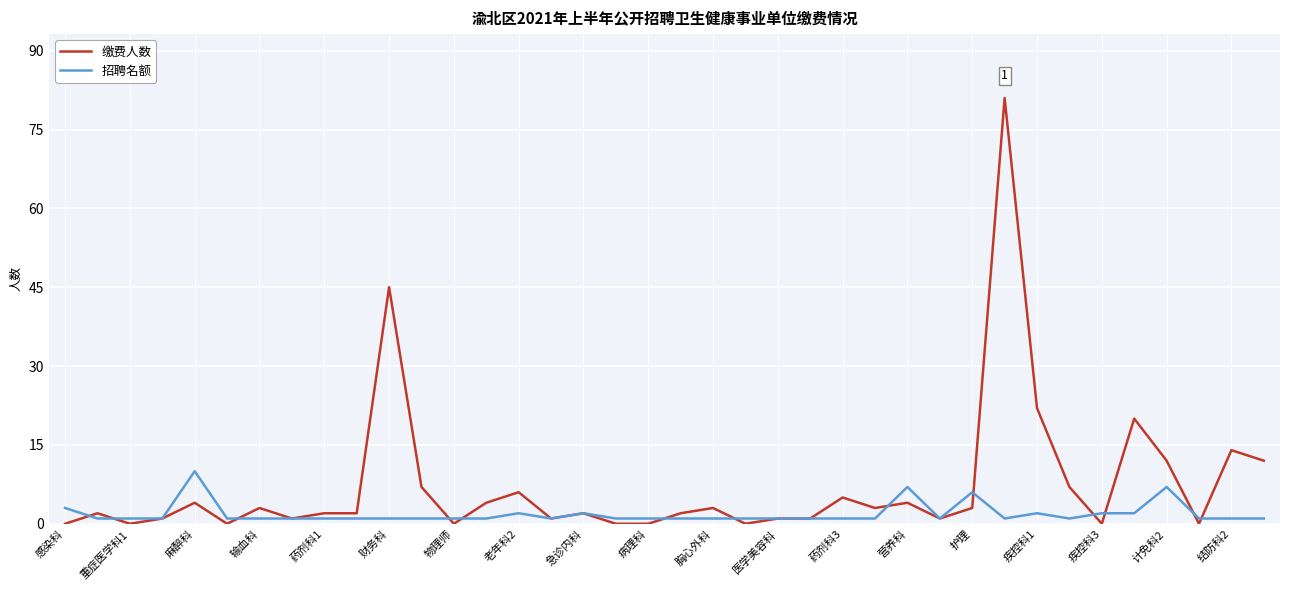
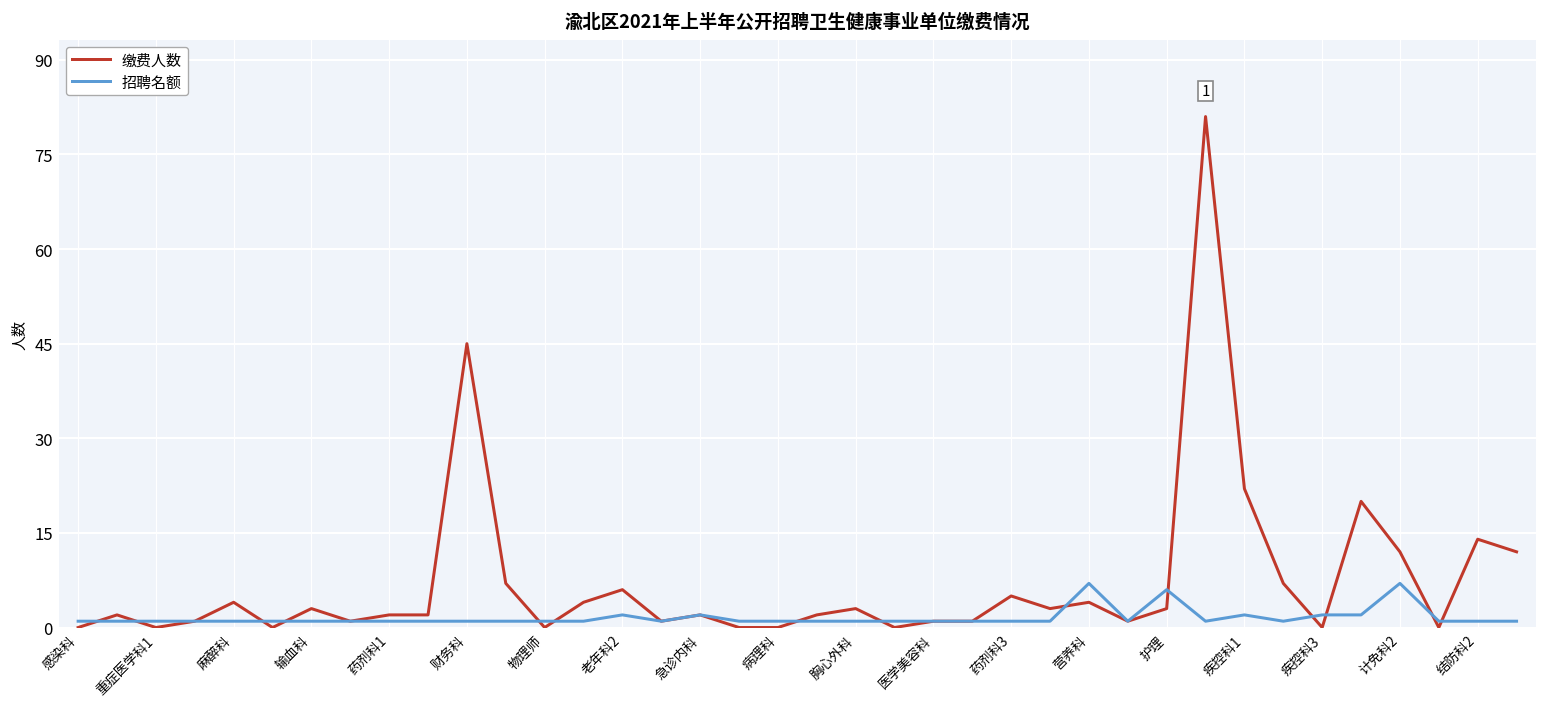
  {
    "缴费人数": {
      "感染科": 0,
      "重症医学科1": 0,
      "麻醉科": 4,
      "输血科": 3,
      "药剂科1": 2,
      "财务科": 45,
      "物理师": 0,
      "老年科2": 6,
      "病理科": 0,
      "胸心外科": 3,
      "药剂科3": 5,
      "营养科": 4,
      "护理": 3,
      "疾控科1": 22,
      "疾控科3": 0,
      "计免科2": 12,
      "结防科2": 14
    },
    "招聘名额": {
-     "感染科": 3,
+     "感染科": 1,
      "重症医学科1": 1,
-     "麻醉科": 10,
+     "麻醉科": 1,
      "输血科": 1,
      "药剂科1": 1,
      "财务科": 1,
      "物理师": 1,
      "老年科2": 2,
      "病理科": 1,
      "胸心外科": 1,
      "药剂科3": 1,
      "营养科": 7,
      "护理": 6,
      "疾控科1": 2,
      "疾控科3": 2,
      "计免科2": 7,
      "结防科2": 1
    }
  }
